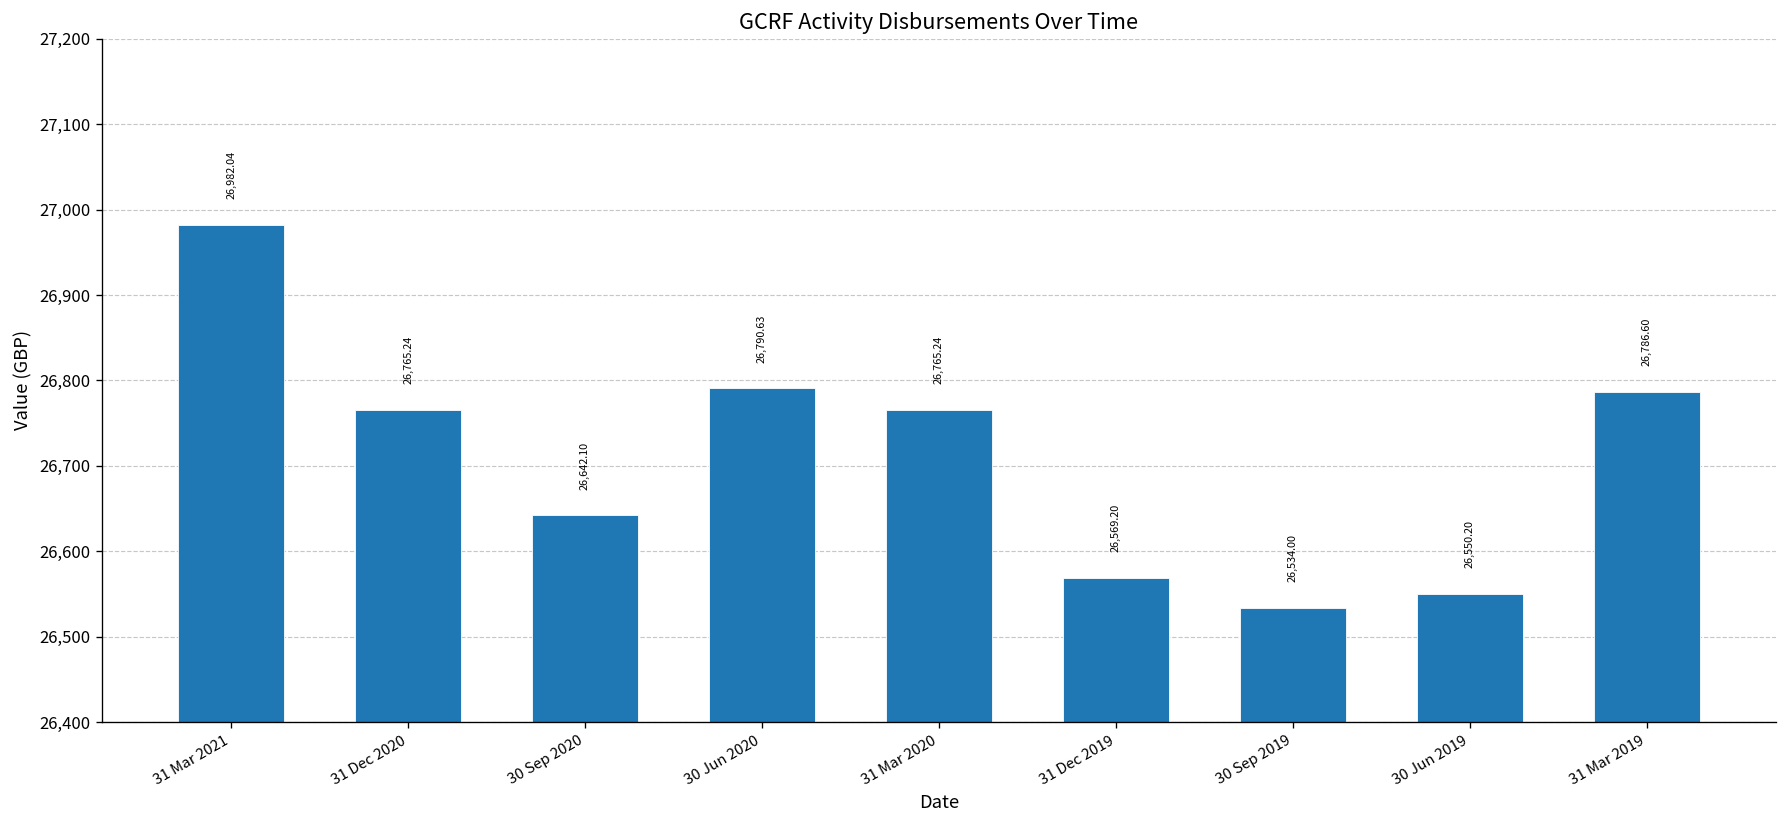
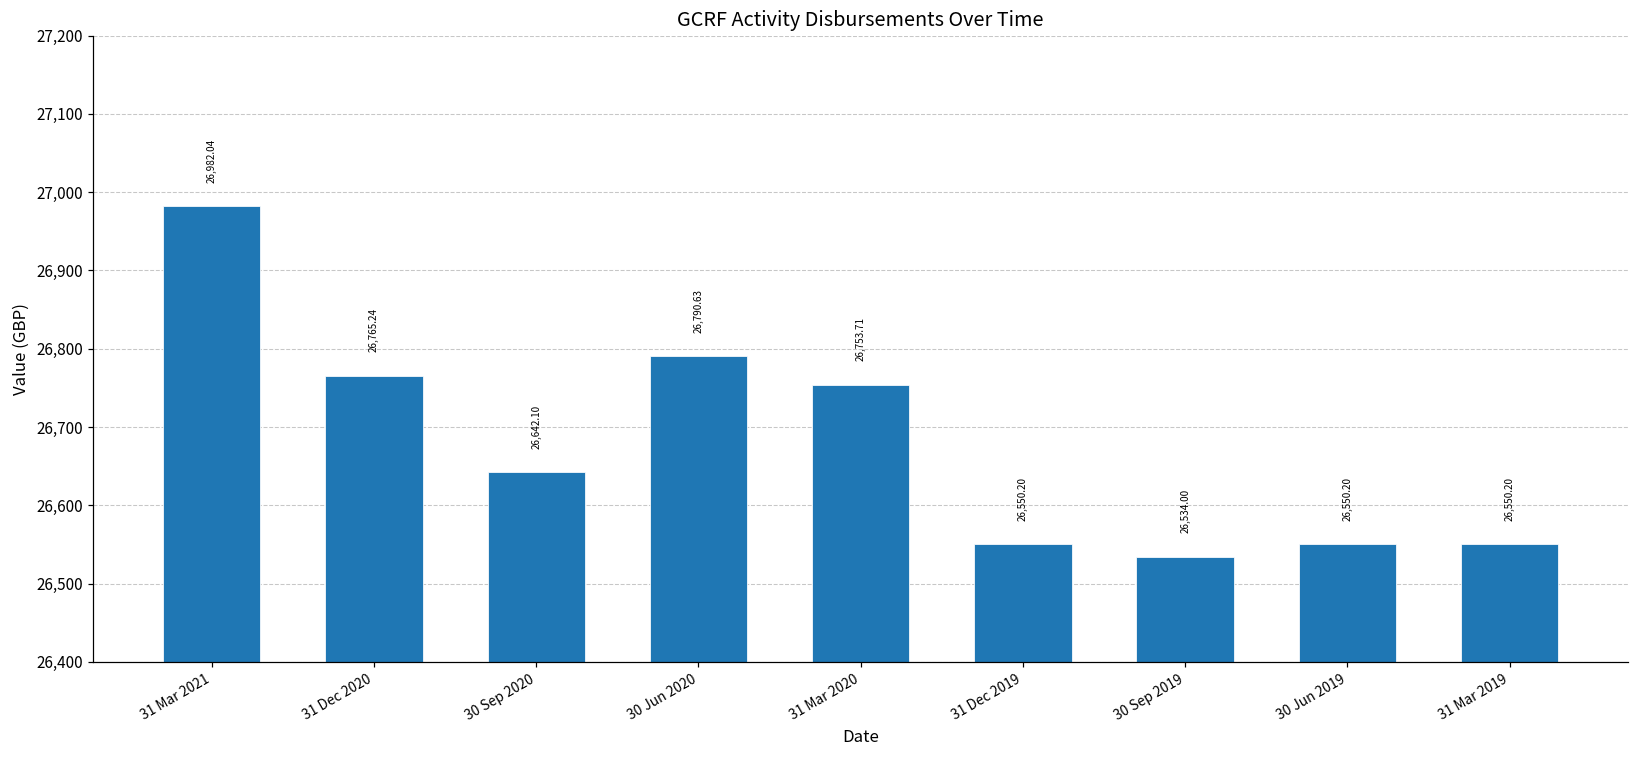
  {
    "31 Mar 2021": "26,982.04",
    "31 Dec 2020": "26,765.24",
    "30 Sep 2020": "26,642.10",
    "30 Jun 2020": "26,790.63",
-   "31 Mar 2020": "26,765.24",
-   "31 Dec 2019": "26,569.20",
+   "31 Mar 2020": "26,753.71",
+   "31 Dec 2019": "26,550.20",
    "30 Sep 2019": "26,534.00",
    "30 Jun 2019": "26,550.20",
-   "31 Mar 2019": "26,786.60"
+   "31 Mar 2019": "26,550.20"
  }
